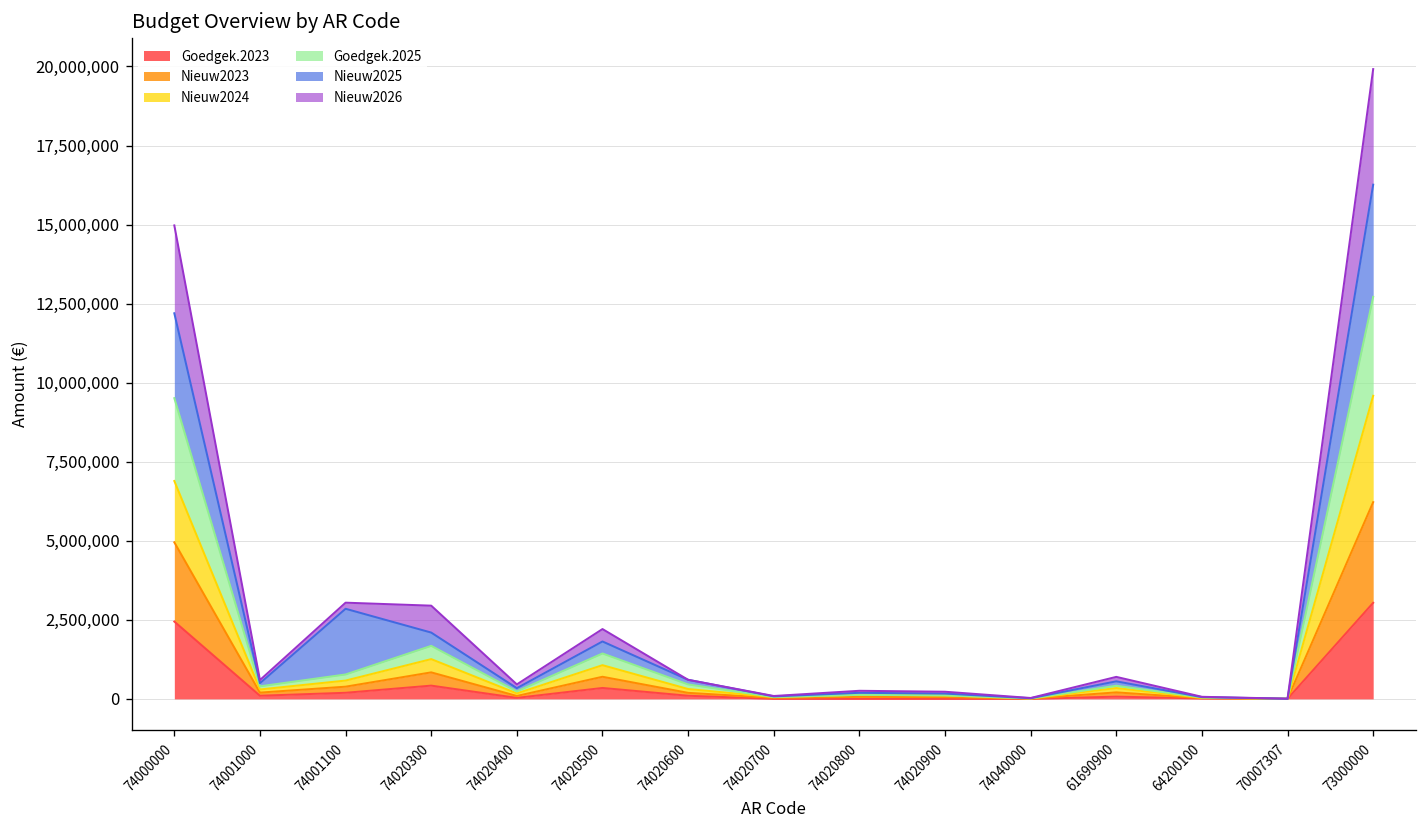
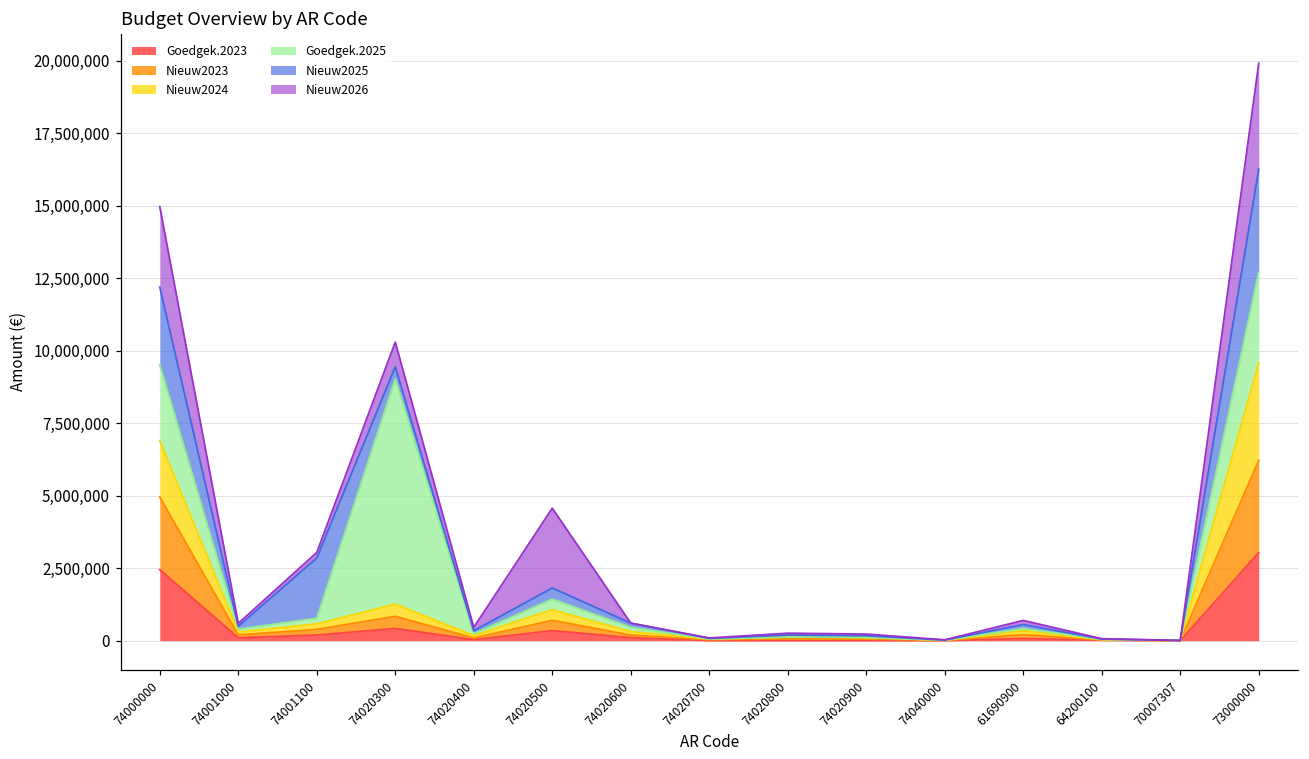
  {
    "Goedgek.2023": {
      "74000000": "2,400,000",
      "74001000": "100,000",
      "74001100": "200,000",
      "74020300": "400,000",
      "74020500": "300,000",
      "61690900": "100,000",
      "73000000": "3,000,000"
    },
    "Nieuw2023": {
      "74000000": "2,500,000",
      "74001000": "100,000",
      "74001100": "200,000",
      "74020300": "400,000",
      "74020500": "400,000",
      "61690900": "100,000",
      "73000000": "3,200,000"
    },
    "Nieuw2024": {
      "74000000": "1,900,000",
      "74001000": "100,000",
      "74001100": "200,000",
      "74020300": "400,000",
      "74020500": "400,000",
      "74020600": "100,000",
      "73000000": "3,400,000"
    },
    "Goedgek.2025": {
      "74000000": "2,600,000",
      "74001000": "100,000",
      "74001100": "200,000",
-     "74020300": "400,000",
+     "74020300": "7,800,000",
      "74020500": "400,000",
      "74020600": "100,000",
      "73000000": "3,100,000"
    },
    "Nieuw2025": {
      "74000000": "2,700,000",
      "74001000": "100,000",
      "74001100": "2,100,000",
      "74020300": "400,000",
      "74020400": "100,000",
      "74020500": "400,000",
      "61690900": "100,000",
      "73000000": "3,500,000"
    },
    "Nieuw2026": {
      "74000000": "2,800,000",
      "74001000": "100,000",
      "74001100": "200,000",
      "74020300": "900,000",
      "74020400": "100,000",
-     "74020500": "400,000",
+     "74020500": "2,800,000",
      "61690900": "100,000",
      "73000000": "3,700,000"
    }
  }
